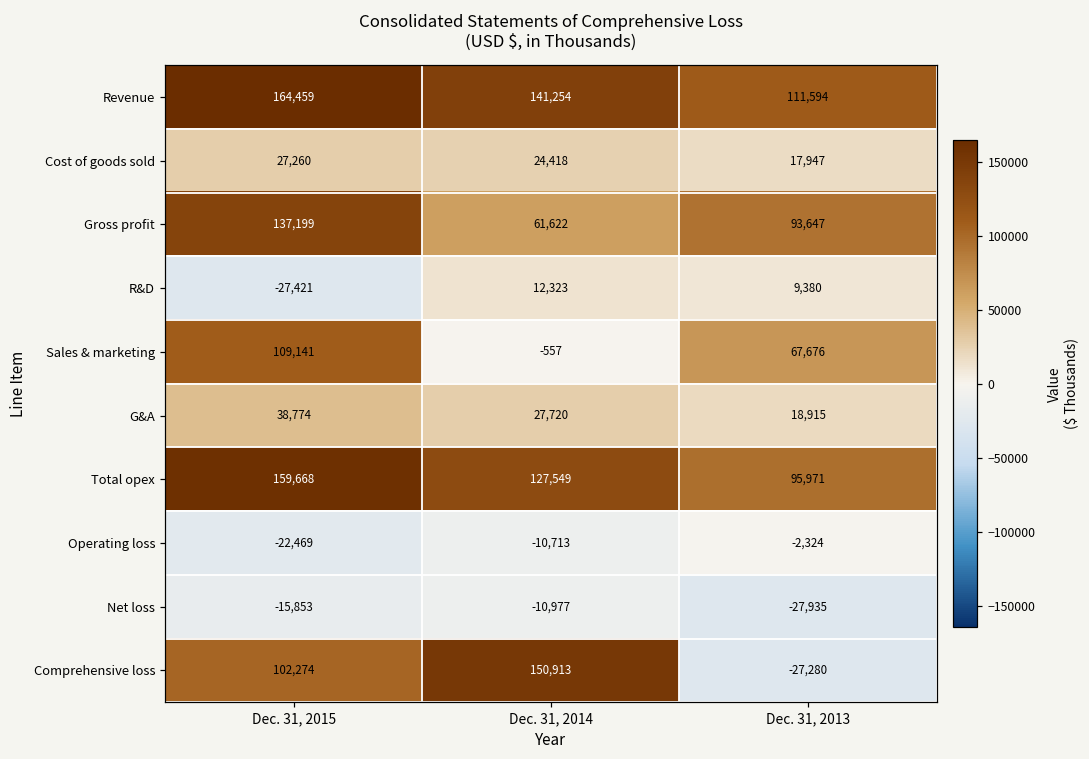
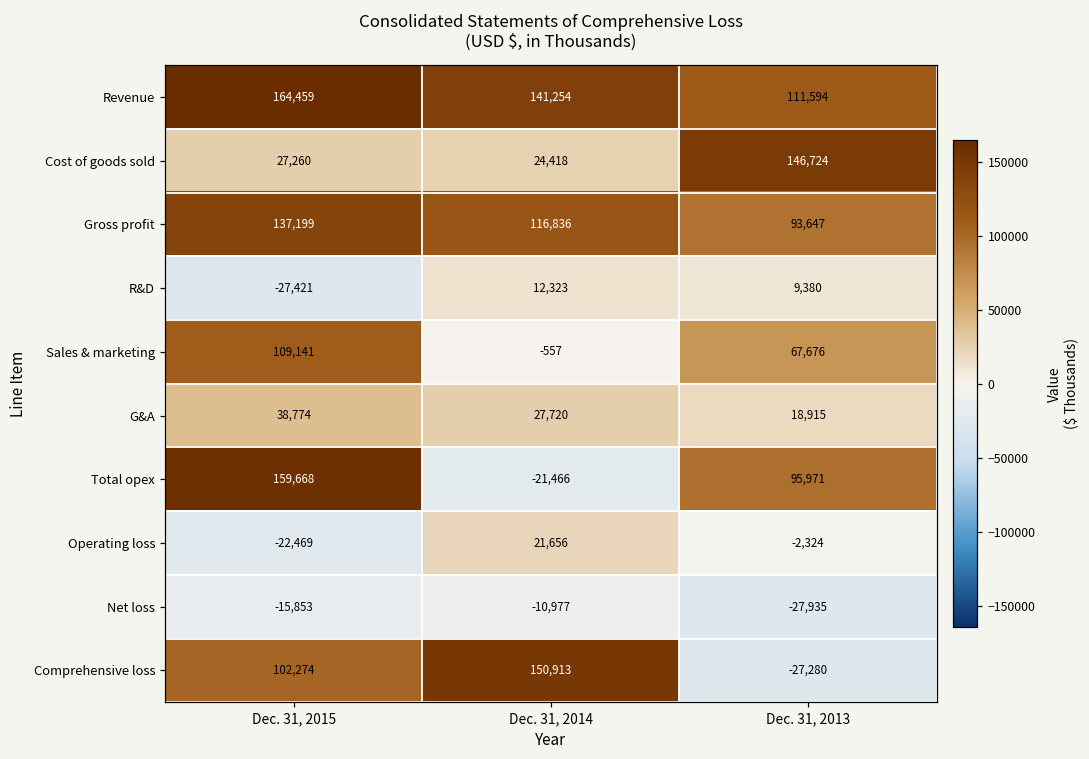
  {
    "Revenue": {
      "Dec. 31, 2015": "164,459",
      "Dec. 31, 2014": "141,254",
      "Dec. 31, 2013": "111,594"
    },
    "Cost of goods sold": {
      "Dec. 31, 2015": "27,260",
      "Dec. 31, 2014": "24,418",
-     "Dec. 31, 2013": "17,947"
+     "Dec. 31, 2013": "146,724"
    },
    "Gross profit": {
      "Dec. 31, 2015": "137,199",
-     "Dec. 31, 2014": "61,622",
+     "Dec. 31, 2014": "116,836",
      "Dec. 31, 2013": "93,647"
    },
    "R&D": {
      "Dec. 31, 2015": "-27,421",
      "Dec. 31, 2014": "12,323",
      "Dec. 31, 2013": "9,380"
    },
    "Sales & marketing": {
      "Dec. 31, 2015": "109,141",
      "Dec. 31, 2014": "-557",
      "Dec. 31, 2013": "67,676"
    },
    "G&A": {
      "Dec. 31, 2015": "38,774",
      "Dec. 31, 2014": "27,720",
      "Dec. 31, 2013": "18,915"
    },
    "Total opex": {
      "Dec. 31, 2015": "159,668",
-     "Dec. 31, 2014": "127,549",
+     "Dec. 31, 2014": "-21,466",
      "Dec. 31, 2013": "95,971"
    },
    "Operating loss": {
      "Dec. 31, 2015": "-22,469",
-     "Dec. 31, 2014": "-10,713",
+     "Dec. 31, 2014": "21,656",
      "Dec. 31, 2013": "-2,324"
    },
    "Net loss": {
      "Dec. 31, 2015": "-15,853",
      "Dec. 31, 2014": "-10,977",
      "Dec. 31, 2013": "-27,935"
    },
    "Comprehensive loss": {
      "Dec. 31, 2015": "102,274",
      "Dec. 31, 2014": "150,913",
      "Dec. 31, 2013": "-27,280"
    }
  }
